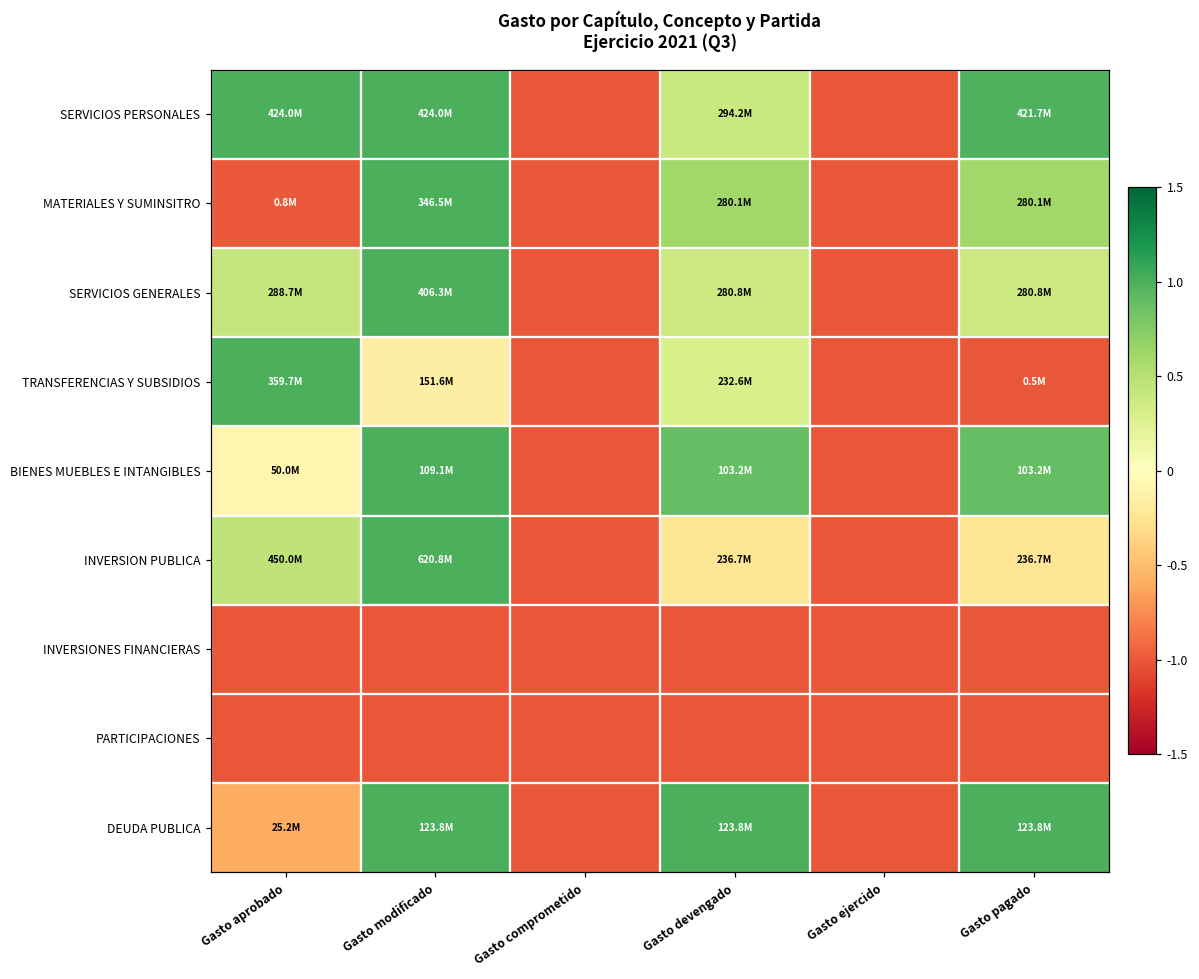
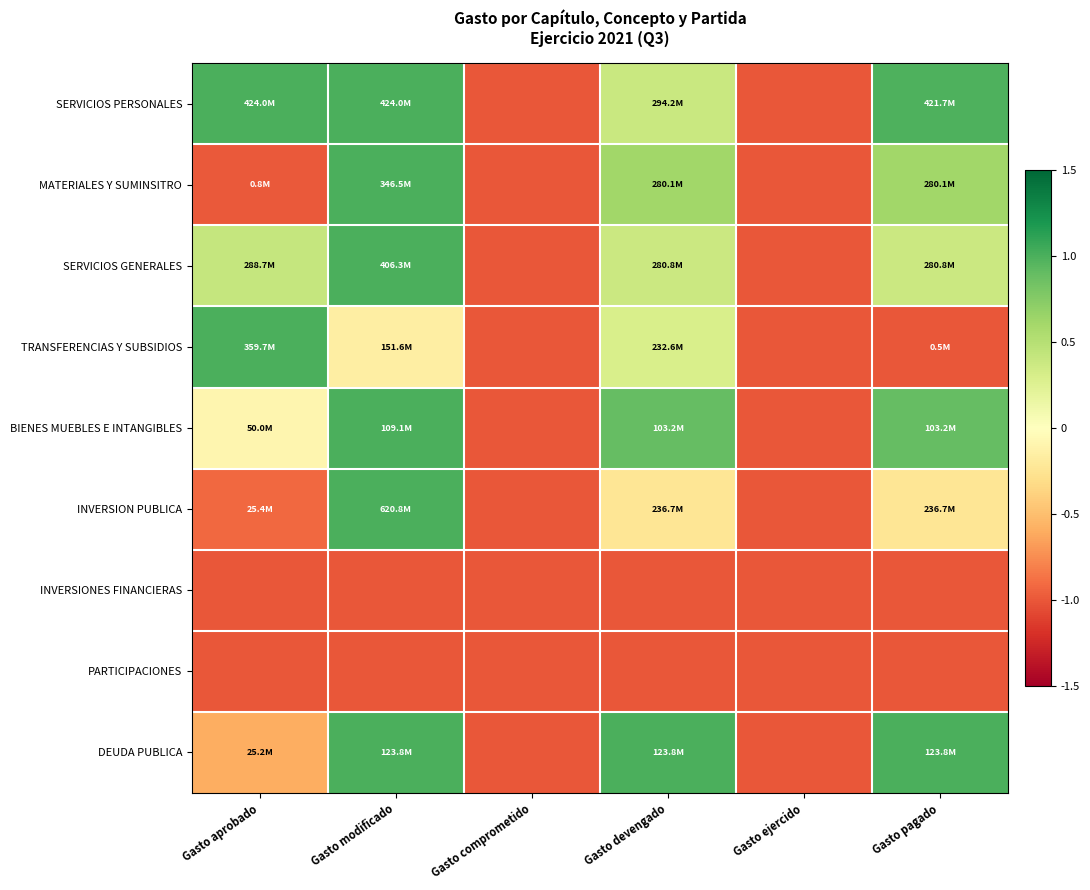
  {
    "SERVICIOS PERSONALES": {
      "Gasto aprobado": "424.0M",
      "Gasto modificado": "424.0M",
      "Gasto devengado": "294.2M",
      "Gasto pagado": "421.7M"
    },
    "MATERIALES Y SUMINSITRO": {
      "Gasto aprobado": "0.8M",
      "Gasto modificado": "346.5M",
      "Gasto devengado": "280.1M",
      "Gasto pagado": "280.1M"
    },
    "SERVICIOS GENERALES": {
      "Gasto aprobado": "288.7M",
      "Gasto modificado": "406.3M",
      "Gasto devengado": "280.8M",
      "Gasto pagado": "280.8M"
    },
    "TRANSFERENCIAS Y SUBSIDIOS": {
      "Gasto aprobado": "359.7M",
      "Gasto modificado": "151.6M",
      "Gasto devengado": "232.6M",
      "Gasto pagado": "0.5M"
    },
    "BIENES MUEBLES E INTANGIBLES": {
      "Gasto aprobado": "50.0M",
      "Gasto modificado": "109.1M",
      "Gasto devengado": "103.2M",
      "Gasto pagado": "103.2M"
    },
    "INVERSION PUBLICA": {
-     "Gasto aprobado": "450.0M",
+     "Gasto aprobado": "25.4M",
      "Gasto modificado": "620.8M",
      "Gasto devengado": "236.7M",
      "Gasto pagado": "236.7M"
    },
    "DEUDA PUBLICA": {
      "Gasto aprobado": "25.2M",
      "Gasto modificado": "123.8M",
      "Gasto devengado": "123.8M",
      "Gasto pagado": "123.8M"
    }
  }
